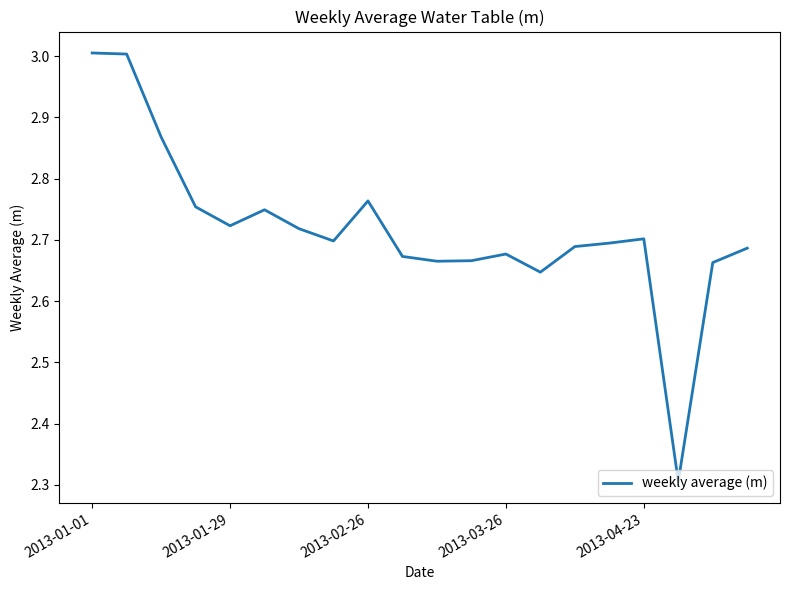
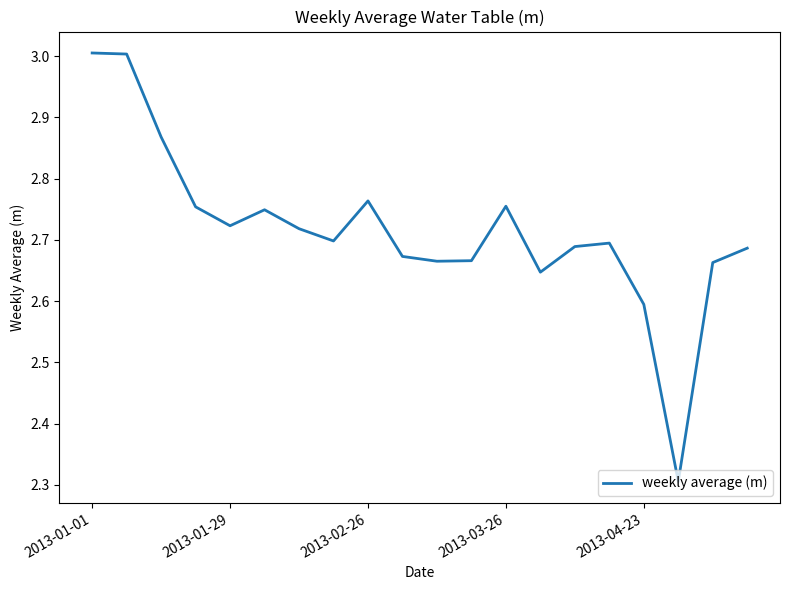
  {
    "2013-01-01": 3.01,
    "2013-01-29": 2.72,
    "2013-02-26": 2.76,
-   "2013-03-26": 2.68,
-   "2013-04-23": 2.70
+   "2013-03-26": 2.76,
+   "2013-04-23": 2.59
  }
